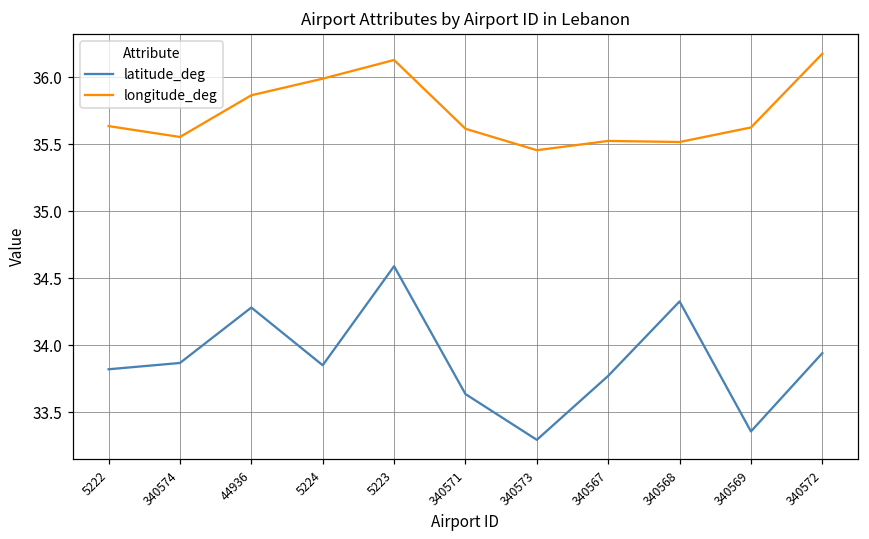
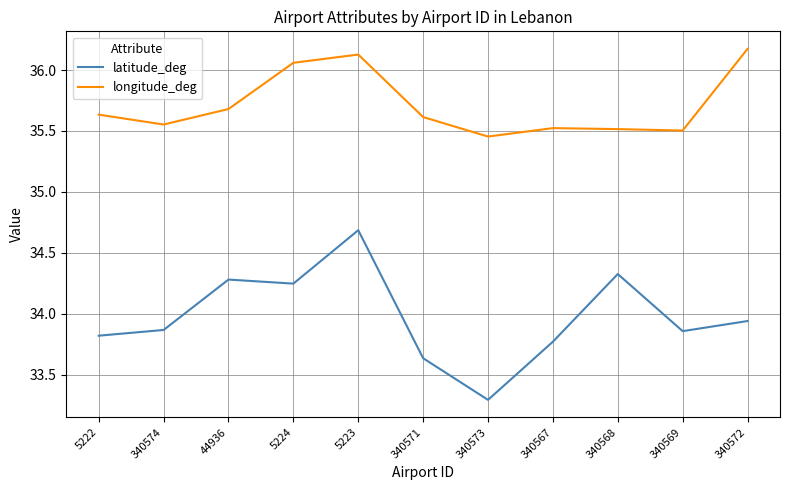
  {
    "latitude_deg": {
      "5222": 33.82,
      "340574": 33.87,
      "44936": 34.28,
-     "5224": 33.85,
-     "5223": 34.59,
+     "5224": 34.25,
+     "5223": 34.69,
      "340571": 33.64,
      "340573": 33.29,
      "340567": 33.77,
      "340568": 34.33,
-     "340569": 33.36,
+     "340569": 33.86,
      "340572": 33.94
    },
    "longitude_deg": {
      "5222": 35.63,
      "340574": 35.55,
-     "44936": 35.86,
-     "5224": 35.99,
+     "44936": 35.68,
+     "5224": 36.06,
      "5223": 36.13,
      "340571": 35.61,
      "340573": 35.45,
      "340567": 35.52,
      "340568": 35.52,
-     "340569": 35.62,
+     "340569": 35.50,
      "340572": 36.17
    }
  }
